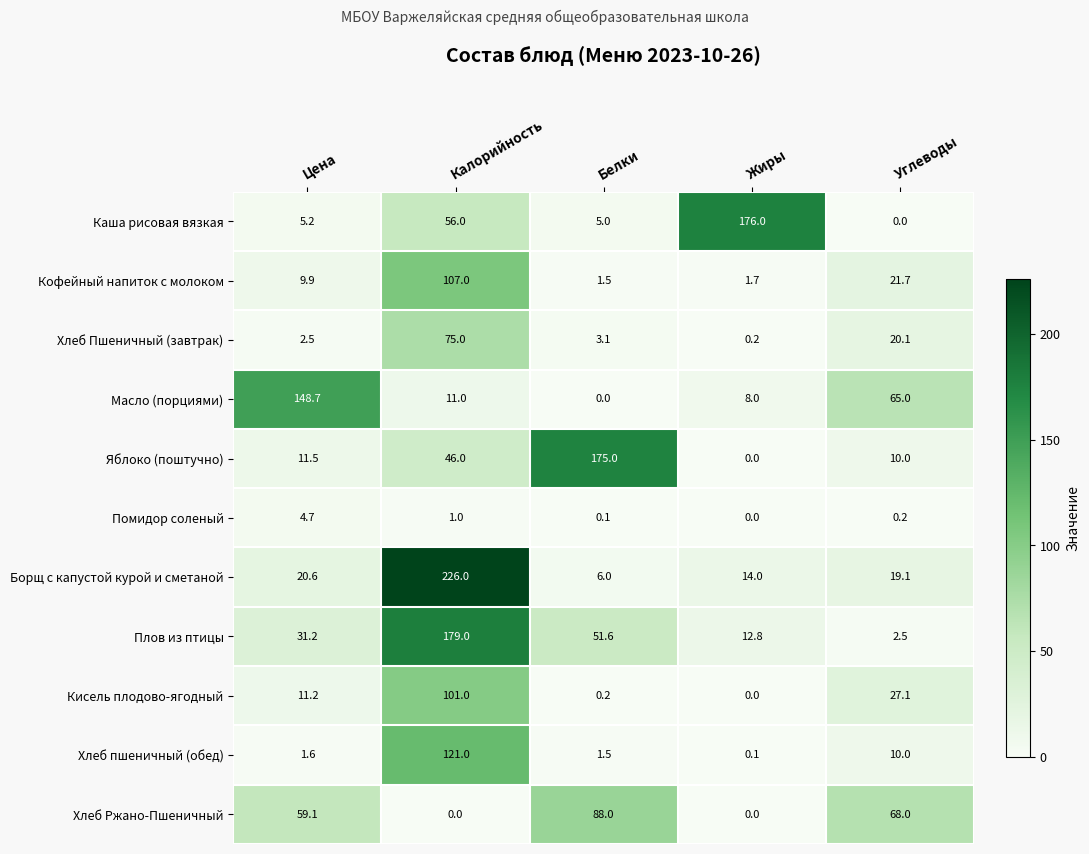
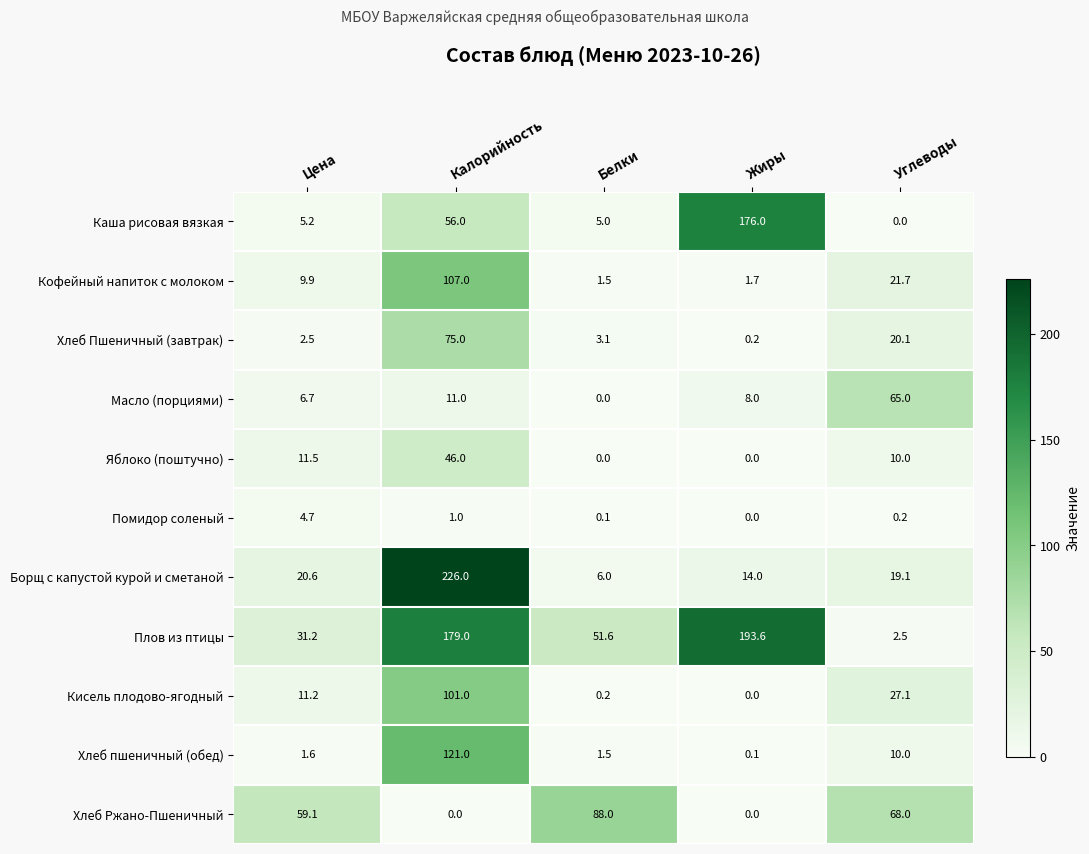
  {
    "Каша рисовая вязкая": {
      "Цена": 5.2,
      "Калорийность": 56.0,
      "Белки": 5.0,
      "Жиры": 176.0,
      "Углеводы": 0.0
    },
    "Кофейный напиток с молоком": {
      "Цена": 9.9,
      "Калорийность": 107.0,
      "Белки": 1.5,
      "Жиры": 1.7,
      "Углеводы": 21.7
    },
    "Хлеб Пшеничный (завтрак)": {
      "Цена": 2.5,
      "Калорийность": 75.0,
      "Белки": 3.1,
      "Жиры": 0.2,
      "Углеводы": 20.1
    },
    "Масло (порциями)": {
-     "Цена": 148.7,
+     "Цена": 6.7,
      "Калорийность": 11.0,
      "Белки": 0.0,
      "Жиры": 8.0,
      "Углеводы": 65.0
    },
    "Яблоко (поштучно)": {
      "Цена": 11.5,
      "Калорийность": 46.0,
-     "Белки": 175.0,
+     "Белки": 0.0,
      "Жиры": 0.0,
      "Углеводы": 10.0
    },
    "Помидор соленый": {
      "Цена": 4.7,
      "Калорийность": 1.0,
      "Белки": 0.1,
      "Жиры": 0.0,
      "Углеводы": 0.2
    },
    "Борщ с капустой курой и сметаной": {
      "Цена": 20.6,
      "Калорийность": 226.0,
      "Белки": 6.0,
      "Жиры": 14.0,
      "Углеводы": 19.1
    },
    "Плов из птицы": {
      "Цена": 31.2,
      "Калорийность": 179.0,
      "Белки": 51.6,
-     "Жиры": 12.8,
+     "Жиры": 193.6,
      "Углеводы": 2.5
    },
    "Кисель плодово-ягодный": {
      "Цена": 11.2,
      "Калорийность": 101.0,
      "Белки": 0.2,
      "Жиры": 0.0,
      "Углеводы": 27.1
    },
    "Хлеб пшеничный (обед)": {
      "Цена": 1.6,
      "Калорийность": 121.0,
      "Белки": 1.5,
      "Жиры": 0.1,
      "Углеводы": 10.0
    },
    "Хлеб Ржано-Пшеничный": {
      "Цена": 59.1,
      "Калорийность": 0.0,
      "Белки": 88.0,
      "Жиры": 0.0,
      "Углеводы": 68.0
    }
  }
